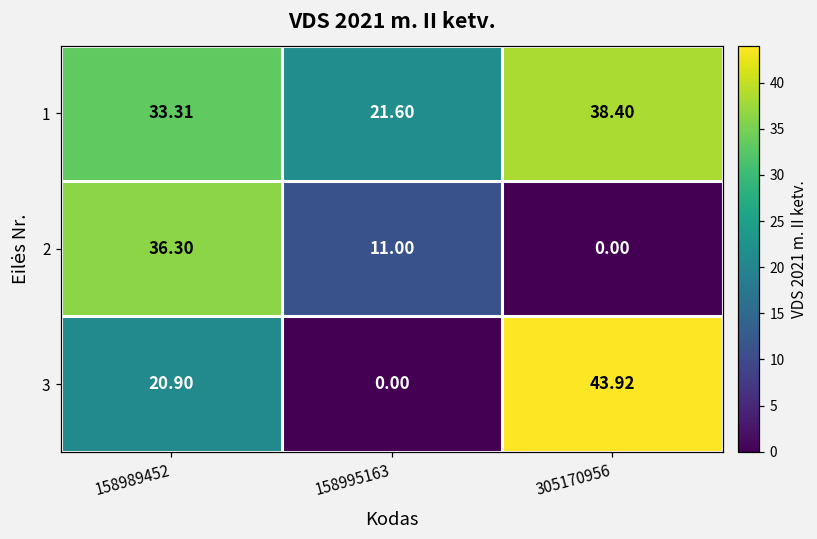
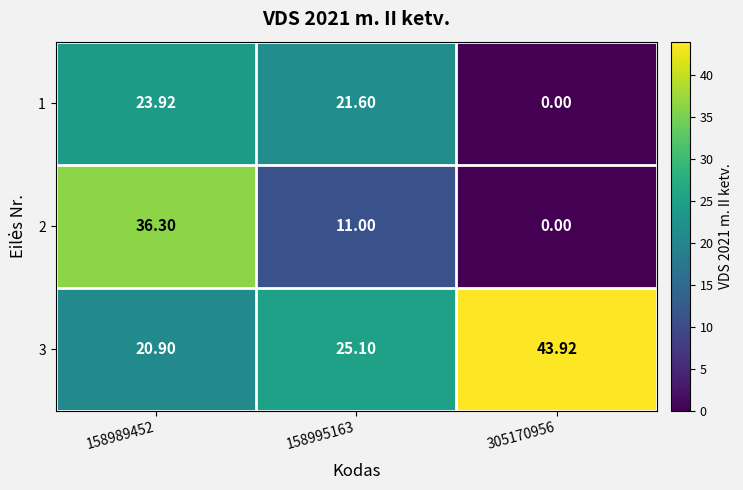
  {
    "1": {
-     "158989452": 33.31,
+     "158989452": 23.92,
      "158995163": 21.60,
-     "305170956": 38.40
+     "305170956": 0.00
    },
    "2": {
      "158989452": 36.30,
      "158995163": 11.00,
      "305170956": 0.00
    },
    "3": {
      "158989452": 20.90,
-     "158995163": 0.00,
+     "158995163": 25.10,
      "305170956": 43.92
    }
  }
